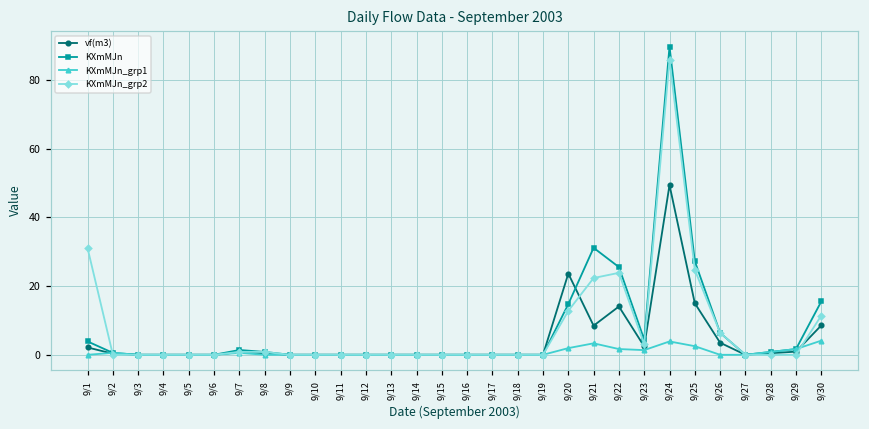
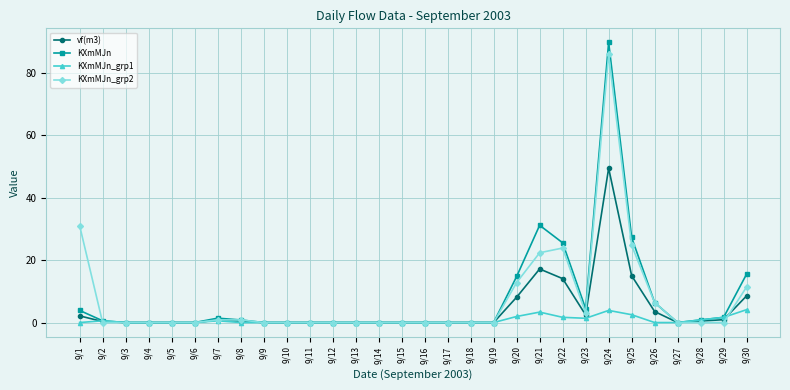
  {
    "vf(m3)": {
      "9/1": 2,
-     "9/20": 24,
-     "9/21": 8,
+     "9/20": 8,
+     "9/21": 17,
      "9/22": 14,
      "9/24": 49,
      "9/25": 15,
      "9/26": 4,
      "9/30": 9
    },
    "KXmMJn": {
      "9/1": 4,
      "9/20": 15,
      "9/21": 31,
      "9/22": 26,
      "9/23": 4,
      "9/24": 90,
      "9/25": 27,
      "9/30": 16
    },
    "KXmMJn_grp1": {
      "9/1": 0,
      "9/20": 2,
      "9/21": 3,
      "9/22": 2,
      "9/23": 1,
      "9/24": 4,
      "9/25": 3,
      "9/26": 0,
      "9/30": 4
    },
    "KXmMJn_grp2": {
      "9/1": 31,
      "9/20": 13,
      "9/21": 22,
      "9/22": 24,
      "9/24": 86,
      "9/25": 25,
      "9/29": 0,
      "9/30": 11
    }
  }
